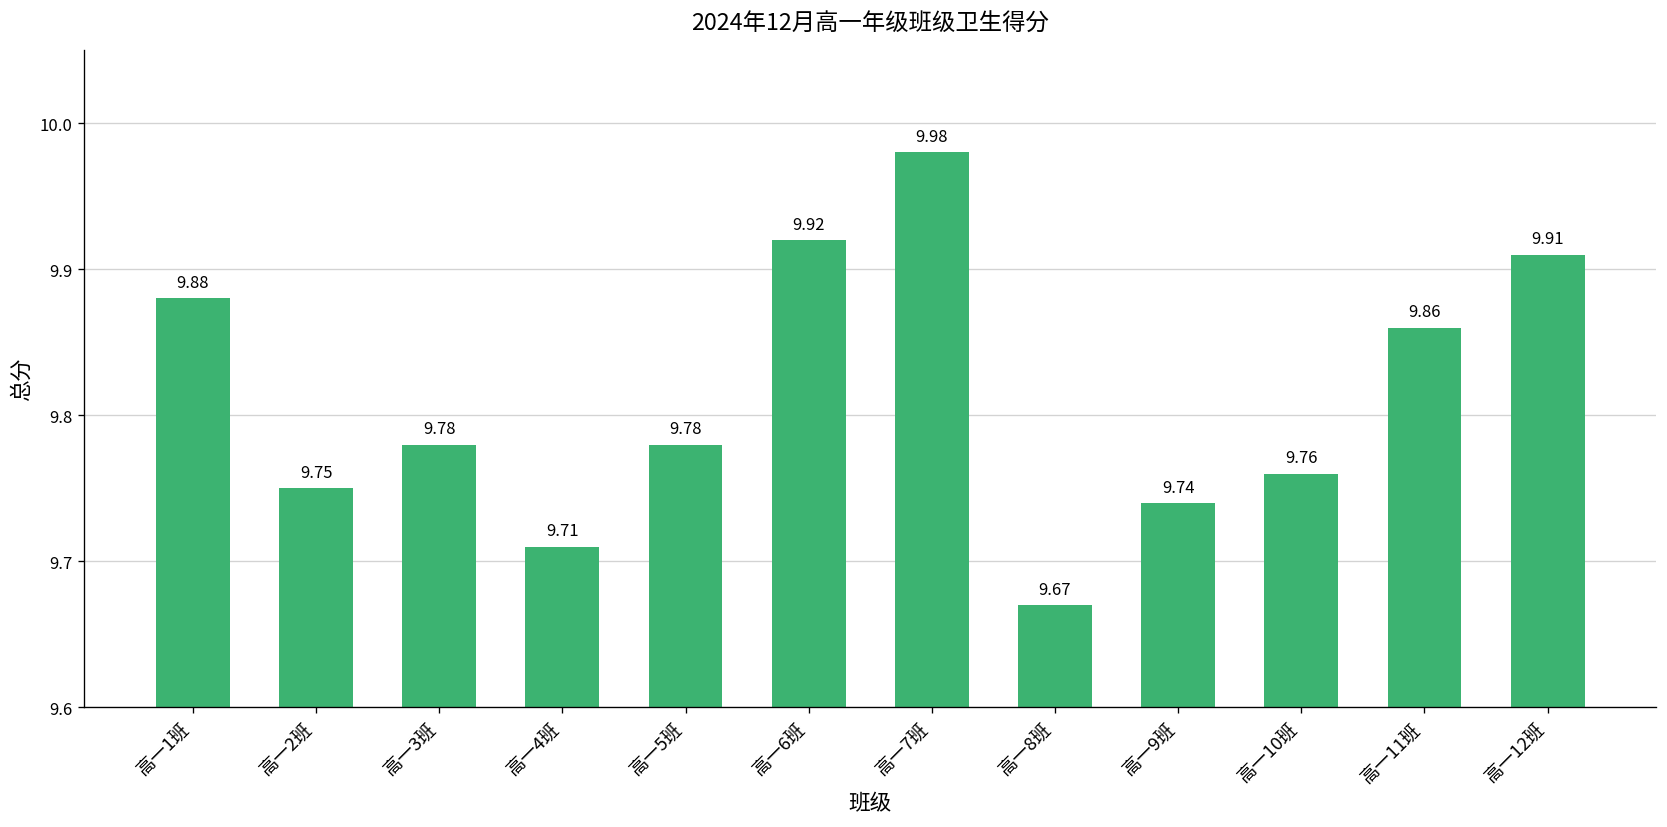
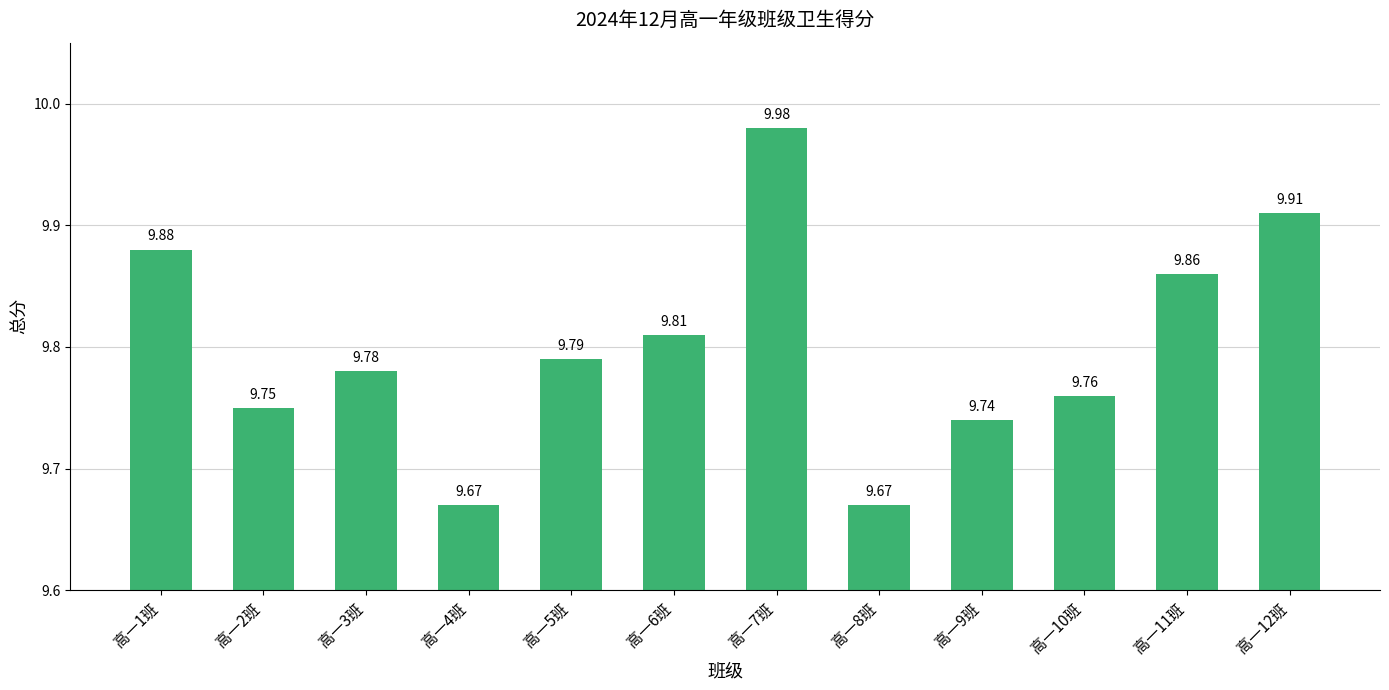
  {
    "高一1班": 9.88,
    "高一2班": 9.75,
    "高一3班": 9.78,
-   "高一4班": 9.71,
-   "高一5班": 9.78,
-   "高一6班": 9.92,
+   "高一4班": 9.67,
+   "高一5班": 9.79,
+   "高一6班": 9.81,
    "高一7班": 9.98,
    "高一8班": 9.67,
    "高一9班": 9.74,
    "高一10班": 9.76,
    "高一11班": 9.86,
    "高一12班": 9.91
  }
